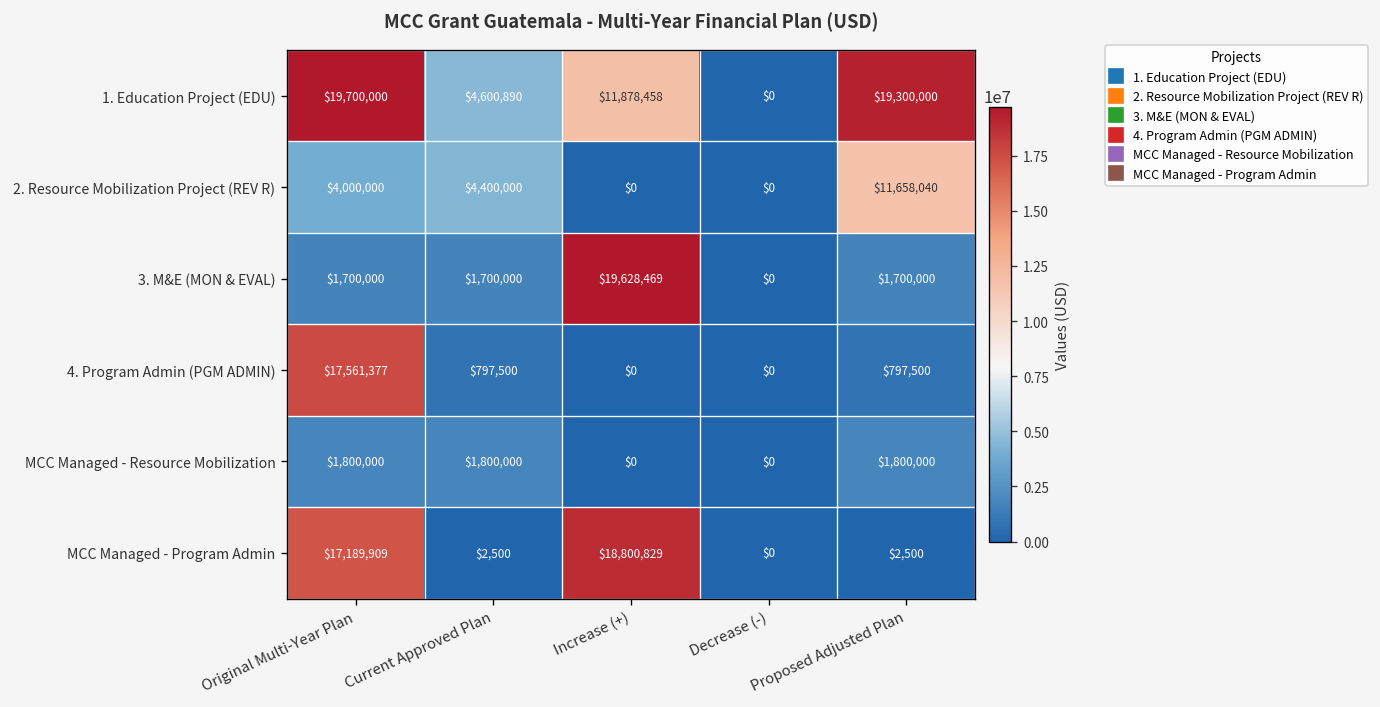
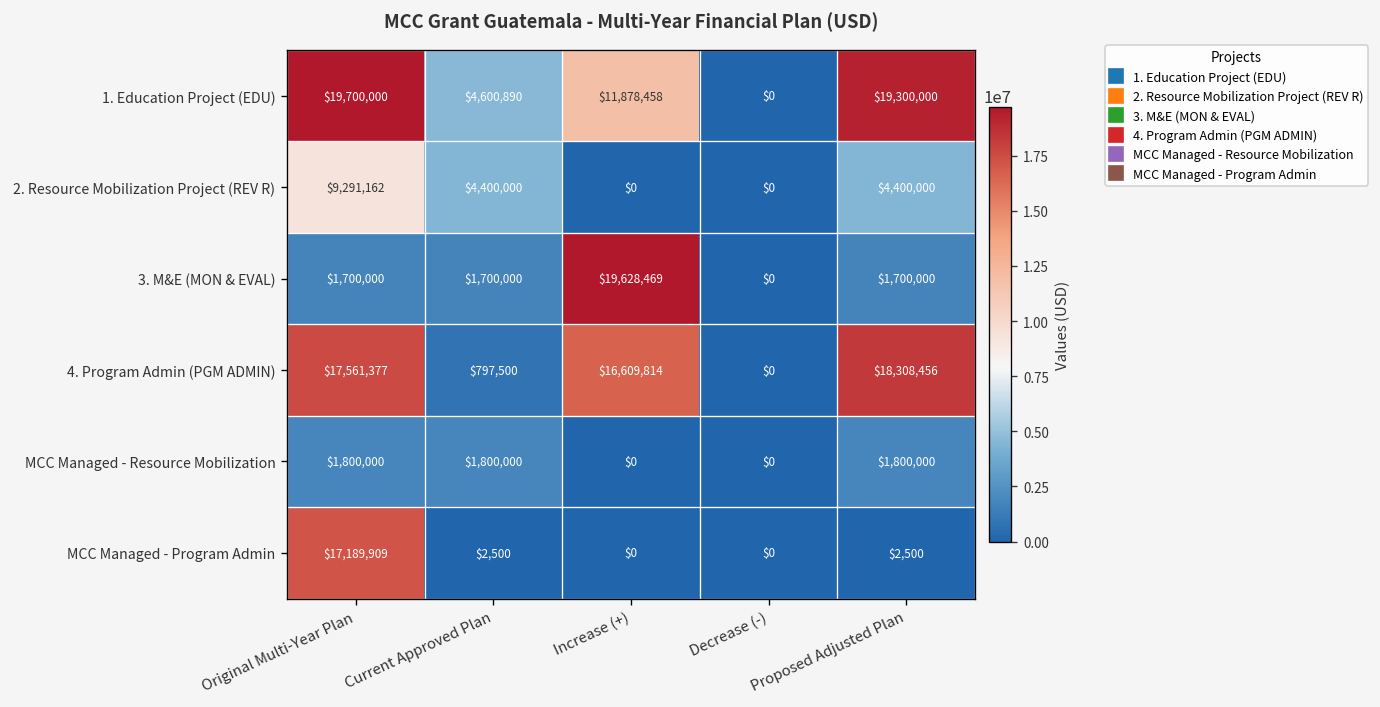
  {
    "1. Education Project (EDU)": {
      "Original Multi-Year Plan": "$19,700,000",
      "Current Approved Plan": "$4,600,890",
      "Increase (+)": "$11,878,458",
      "Decrease (-)": "$0",
      "Proposed Adjusted Plan": "$19,300,000"
    },
    "2. Resource Mobilization Project (REV R)": {
-     "Original Multi-Year Plan": "$4,000,000",
+     "Original Multi-Year Plan": "$9,291,162",
      "Current Approved Plan": "$4,400,000",
      "Increase (+)": "$0",
      "Decrease (-)": "$0",
-     "Proposed Adjusted Plan": "$11,658,040"
+     "Proposed Adjusted Plan": "$4,400,000"
    },
    "3. M&E (MON & EVAL)": {
      "Original Multi-Year Plan": "$1,700,000",
      "Current Approved Plan": "$1,700,000",
      "Increase (+)": "$19,628,469",
      "Decrease (-)": "$0",
      "Proposed Adjusted Plan": "$1,700,000"
    },
    "4. Program Admin (PGM ADMIN)": {
      "Original Multi-Year Plan": "$17,561,377",
      "Current Approved Plan": "$797,500",
-     "Increase (+)": "$0",
+     "Increase (+)": "$16,609,814",
      "Decrease (-)": "$0",
-     "Proposed Adjusted Plan": "$797,500"
+     "Proposed Adjusted Plan": "$18,308,456"
    },
    "MCC Managed - Resource Mobilization": {
      "Original Multi-Year Plan": "$1,800,000",
      "Current Approved Plan": "$1,800,000",
      "Increase (+)": "$0",
      "Decrease (-)": "$0",
      "Proposed Adjusted Plan": "$1,800,000"
    },
    "MCC Managed - Program Admin": {
      "Original Multi-Year Plan": "$17,189,909",
      "Current Approved Plan": "$2,500",
-     "Increase (+)": "$18,800,829",
+     "Increase (+)": "$0",
      "Decrease (-)": "$0",
      "Proposed Adjusted Plan": "$2,500"
    }
  }
